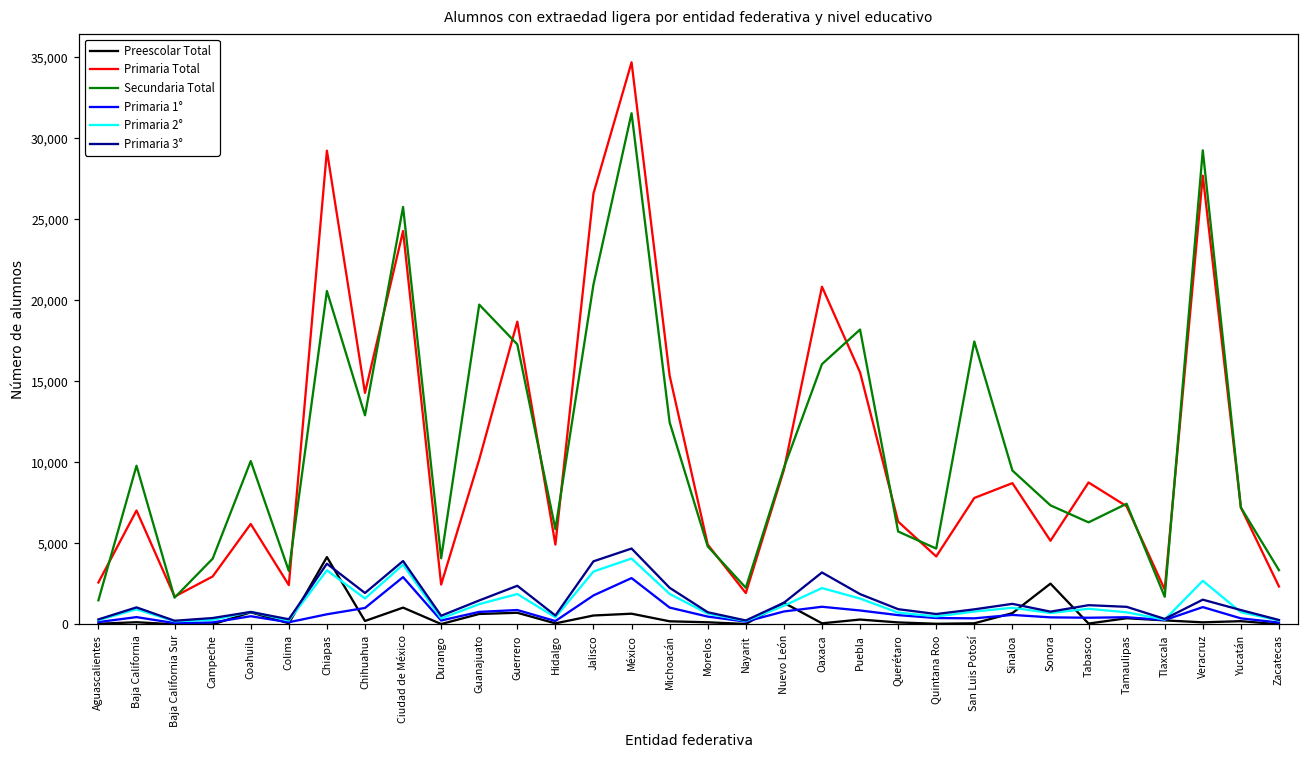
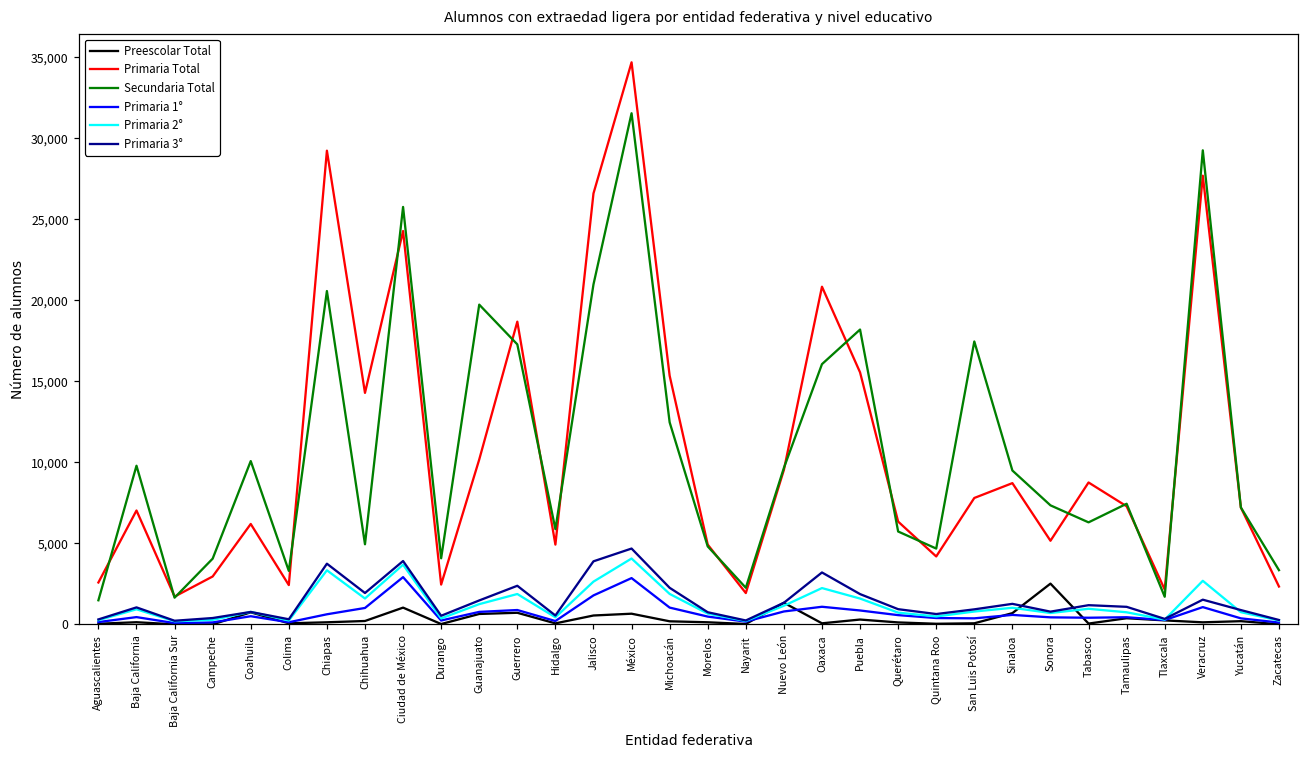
  {
    "Preescolar Total": {
      "Baja California": "100",
-     "Chiapas": "4,200",
+     "Chiapas": "100",
      "Chihuahua": "200",
      "Ciudad de México": "1,000",
      "Durango": "0",
      "Jalisco": "600",
      "México": "700",
      "Michoacán": "200",
      "Morelos": "100",
      "Oaxaca": "100",
      "Puebla": "300",
      "Querétaro": "100",
      "Quintana Roo": "0",
      "San Luis Potosí": "100",
      "Sonora": "2,500",
      "Tabasco": "100",
      "Veracruz": "100",
      "Yucatán": "200"
    },
    "Primaria Total": {
      "Aguascalientes": "2,600",
      "Baja California": "7,000",
      "Campeche": "3,000",
      "Coahuila": "6,200",
      "Colima": "2,400",
      "Chiapas": "29,200",
      "Chihuahua": "14,300",
      "Ciudad de México": "24,300",
      "Durango": "2,500",
      "Guanajuato": "10,200",
      "Guerrero": "18,700",
      "Hidalgo": "4,900",
      "Jalisco": "26,600",
      "México": "34,700",
      "Michoacán": "15,400",
      "Nayarit": "1,900",
      "Oaxaca": "20,800",
      "Puebla": "15,600",
      "Querétaro": "6,400",
      "Quintana Roo": "4,200",
      "San Luis Potosí": "7,800",
      "Sinaloa": "8,700",
      "Sonora": "5,200",
      "Tabasco": "8,800",
      "Tlaxcala": "2,200",
      "Veracruz": "27,700",
      "Zacatecas": "2,300"
    },
    "Secundaria Total": {
      "Aguascalientes": "1,500",
      "Baja California": "9,800",
      "Campeche": "4,100",
      "Coahuila": "10,100",
      "Colima": "3,300",
      "Chiapas": "20,600",
-     "Chihuahua": "12,900",
+     "Chihuahua": "5,000",
      "Ciudad de México": "25,800",
      "Durango": "4,100",
      "Guanajuato": "19,700",
      "Guerrero": "17,300",
      "Hidalgo": "5,900",
      "Jalisco": "21,000",
      "México": "31,600",
      "Michoacán": "12,500",
      "Nayarit": "2,300",
      "Oaxaca": "16,100",
      "Puebla": "18,200",
      "Querétaro": "5,700",
      "Quintana Roo": "4,700",
      "San Luis Potosí": "17,500",
      "Sinaloa": "9,500",
      "Sonora": "7,400",
      "Tabasco": "6,300",
      "Tlaxcala": "1,700",
      "Veracruz": "29,300",
      "Zacatecas": "3,400"
    },
    "Primaria 1°": {
      "Baja California": "500",
      "Coahuila": "500",
      "Chiapas": "600",
      "Chihuahua": "1,000",
      "Ciudad de México": "2,900",
      "Jalisco": "1,800",
      "México": "2,900",
      "Michoacán": "1,000",
      "Morelos": "500",
      "Nuevo León": "800",
      "Oaxaca": "1,100",
      "Puebla": "900",
      "San Luis Potosí": "400",
      "Sonora": "400",
      "Tabasco": "400",
      "Veracruz": "1,100",
      "Yucatán": "400"
    },
    "Primaria 2°": {
      "Chiapas": "3,300",
      "Chihuahua": "1,600",
      "Ciudad de México": "3,700",
      "Guanajuato": "1,300",
      "Guerrero": "1,900",
-     "Jalisco": "3,300",
+     "Jalisco": "2,600",
      "México": "4,100",
      "Michoacán": "1,900",
      "Nuevo León": "1,200",
      "Oaxaca": "2,200",
      "Puebla": "1,600",
      "Sinaloa": "1,000",
      "Tabasco": "1,000",
      "Tamaulipas": "800",
      "Veracruz": "2,700"
    },
    "Primaria 3°": {
      "Chiapas": "3,800",
      "Chihuahua": "1,900",
      "Ciudad de México": "3,900",
      "Guanajuato": "1,500",
      "Guerrero": "2,400",
      "Jalisco": "3,900",
      "México": "4,700",
      "Michoacán": "2,300",
      "Oaxaca": "3,200",
      "Puebla": "1,900",
      "Querétaro": "900",
      "Sinaloa": "1,300",
      "Tabasco": "1,200",
      "Tamaulipas": "1,100",
      "Veracruz": "1,500"
    }
  }
